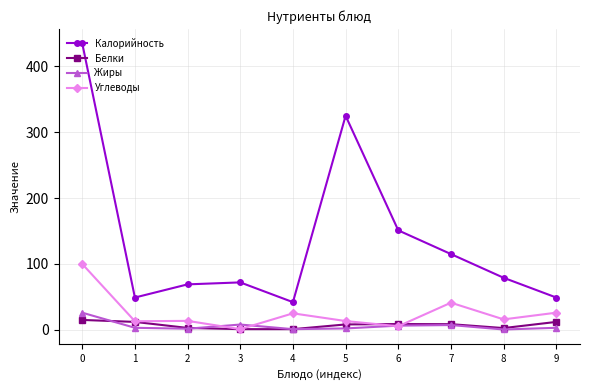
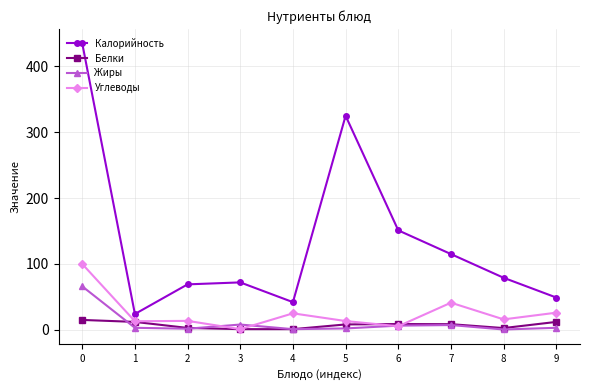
  {
    "Калорийность": {
      "0": 440,
-     "1": 50,
+     "1": 20,
      "2": 70,
      "3": 70,
      "4": 40,
      "5": 330,
      "6": 150,
      "7": 120,
      "8": 80,
      "9": 50
    },
    "Белки": {
      "0": 20,
      "5": 10,
      "9": 10
    },
    "Жиры": {
-     "0": 30,
+     "0": 70,
      "1": 0,
      "3": 10,
      "5": 0,
      "9": 0
    },
    "Углеводы": {
      "0": 100,
      "2": 10,
      "4": 30,
      "5": 10,
      "7": 40,
      "8": 20,
      "9": 30
    }
  }
